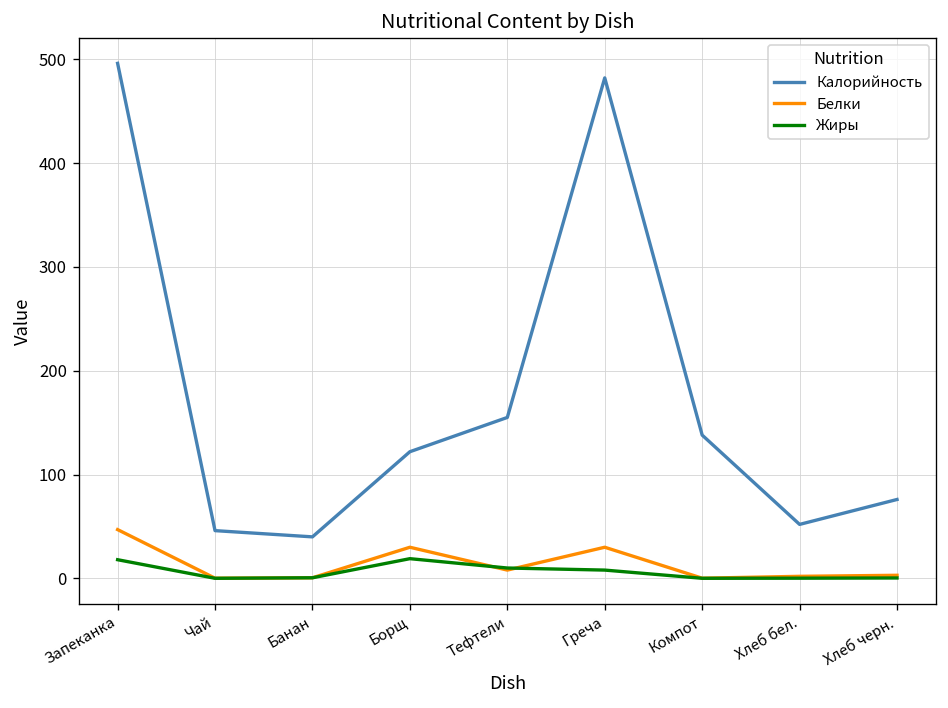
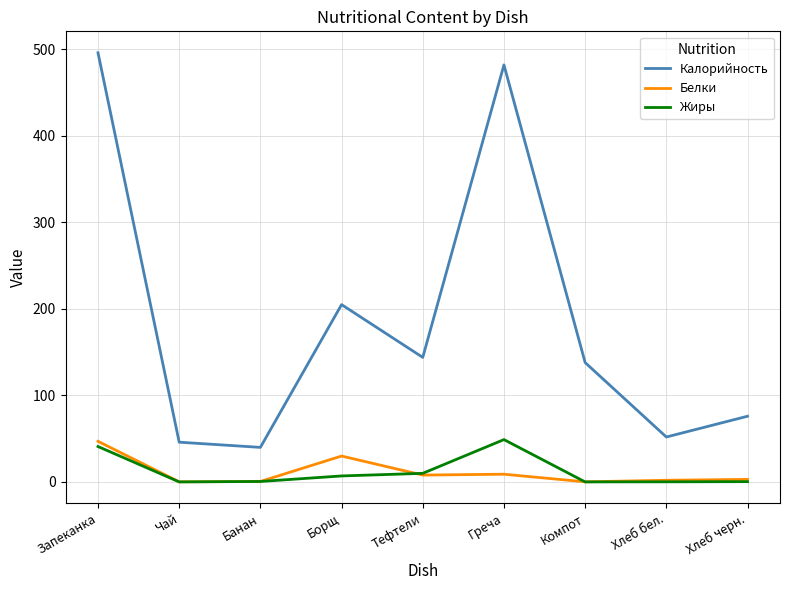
  {
    "Калорийность": {
      "Запеканка": 500,
      "Чай": 50,
      "Банан": 40,
-     "Борщ": 120,
-     "Тефтели": 160,
+     "Борщ": 210,
+     "Тефтели": 140,
      "Греча": 480,
      "Компот": 140,
      "Хлеб бел.": 50,
      "Хлеб черн.": 80
    },
    "Белки": {
      "Запеканка": 50,
      "Борщ": 30,
-     "Греча": 30
+     "Греча": 10
    },
    "Жиры": {
-     "Запеканка": 20,
-     "Борщ": 20,
-     "Греча": 10
+     "Запеканка": 40,
+     "Борщ": 10,
+     "Греча": 50
    }
  }
